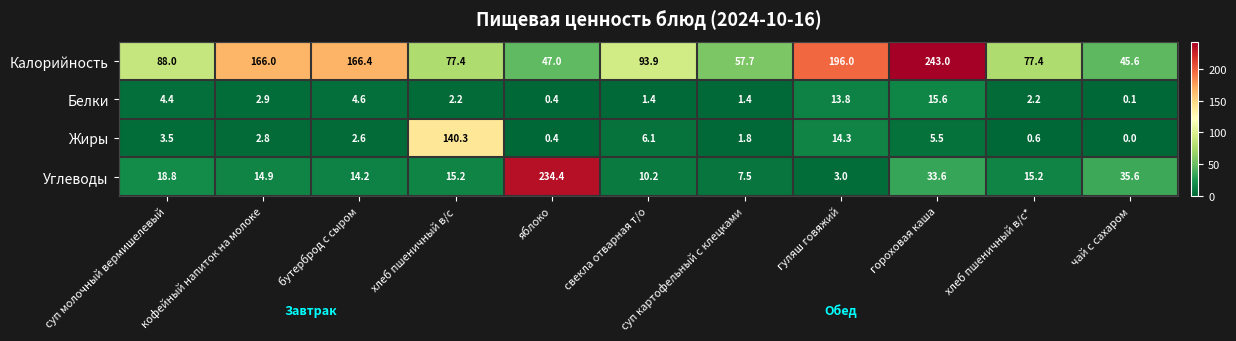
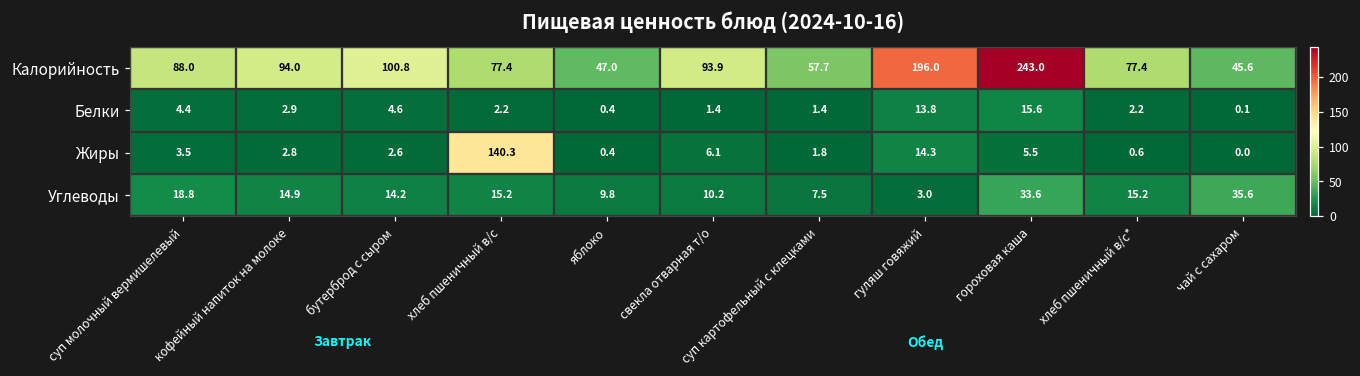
  {
    "Калорийность": {
      "суп молочный вермишелевый": 88.0,
-     "кофейный напиток на молоке": 166.0,
-     "бутерброд с сыром": 166.4,
+     "кофейный напиток на молоке": 94.0,
+     "бутерброд с сыром": 100.8,
      "хлеб пшеничный в/с": 77.4,
      "яблоко": 47.0,
      "свекла отварная т/о": 93.9,
      "суп картофельный с клецками": 57.7,
      "гуляш говяжий": 196.0,
      "гороховая каша": 243.0,
      "хлеб пшеничный в/с*": 77.4,
      "чай с сахаром": 45.6
    },
    "Белки": {
      "суп молочный вермишелевый": 4.4,
      "кофейный напиток на молоке": 2.9,
      "бутерброд с сыром": 4.6,
      "хлеб пшеничный в/с": 2.2,
      "яблоко": 0.4,
      "свекла отварная т/о": 1.4,
      "суп картофельный с клецками": 1.4,
      "гуляш говяжий": 13.8,
      "гороховая каша": 15.6,
      "хлеб пшеничный в/с*": 2.2,
      "чай с сахаром": 0.1
    },
    "Жиры": {
      "суп молочный вермишелевый": 3.5,
      "кофейный напиток на молоке": 2.8,
      "бутерброд с сыром": 2.6,
      "хлеб пшеничный в/с": 140.3,
      "яблоко": 0.4,
      "свекла отварная т/о": 6.1,
      "суп картофельный с клецками": 1.8,
      "гуляш говяжий": 14.3,
      "гороховая каша": 5.5,
      "хлеб пшеничный в/с*": 0.6,
      "чай с сахаром": 0.0
    },
    "Углеводы": {
      "суп молочный вермишелевый": 18.8,
      "кофейный напиток на молоке": 14.9,
      "бутерброд с сыром": 14.2,
      "хлеб пшеничный в/с": 15.2,
-     "яблоко": 234.4,
+     "яблоко": 9.8,
      "свекла отварная т/о": 10.2,
      "суп картофельный с клецками": 7.5,
      "гуляш говяжий": 3.0,
      "гороховая каша": 33.6,
      "хлеб пшеничный в/с*": 15.2,
      "чай с сахаром": 35.6
    }
  }
